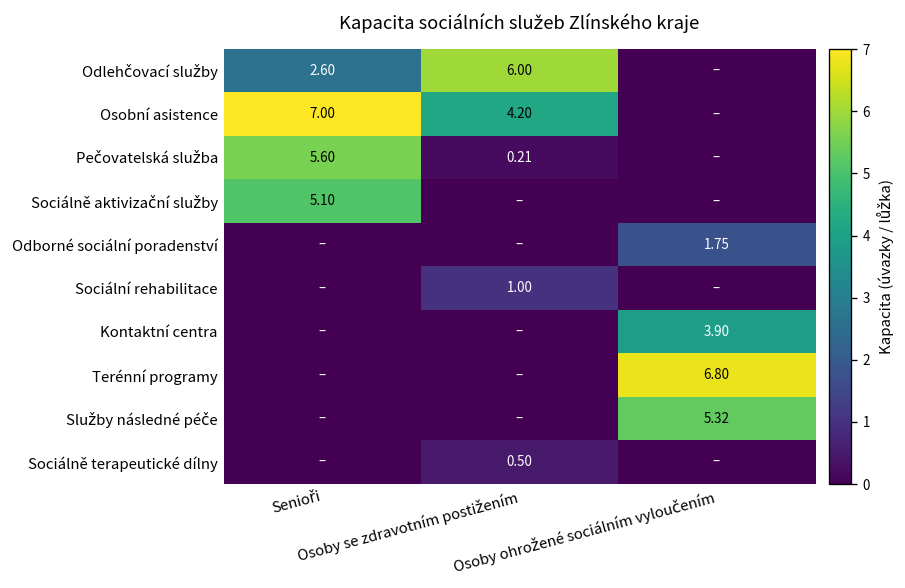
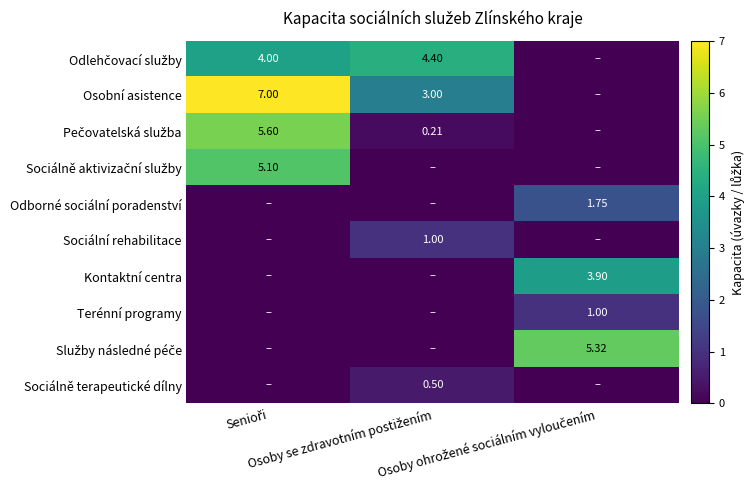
  {
    "Odlehčovací služby": {
-     "Senioři": 2.60,
-     "Osoby se zdravotním postižením": 6.00
+     "Senioři": 4.00,
+     "Osoby se zdravotním postižením": 4.40
    },
    "Osobní asistence": {
      "Senioři": 7.00,
-     "Osoby se zdravotním postižením": 4.20
+     "Osoby se zdravotním postižením": 3.00
    },
    "Pečovatelská služba": {
      "Senioři": 5.60,
      "Osoby se zdravotním postižením": 0.21
    },
    "Sociálně aktivizační služby": {
      "Senioři": 5.10
    },
    "Odborné sociální poradenství": {
      "Osoby ohrožené sociálním vyloučením": 1.75
    },
    "Sociální rehabilitace": {
      "Osoby se zdravotním postižením": 1.00
    },
    "Kontaktní centra": {
      "Osoby ohrožené sociálním vyloučením": 3.90
    },
    "Terénní programy": {
-     "Osoby ohrožené sociálním vyloučením": 6.80
+     "Osoby ohrožené sociálním vyloučením": 1.00
    },
    "Služby následné péče": {
      "Osoby ohrožené sociálním vyloučením": 5.32
    },
    "Sociálně terapeutické dílny": {
      "Osoby se zdravotním postižením": 0.50
    }
  }
